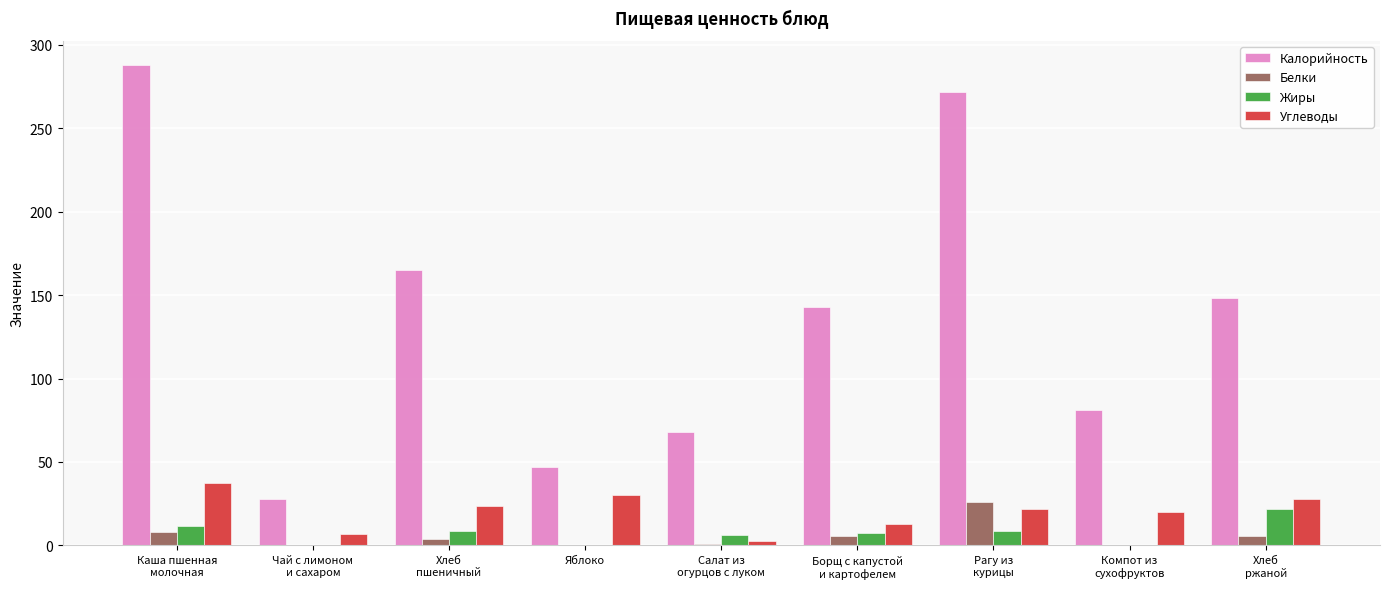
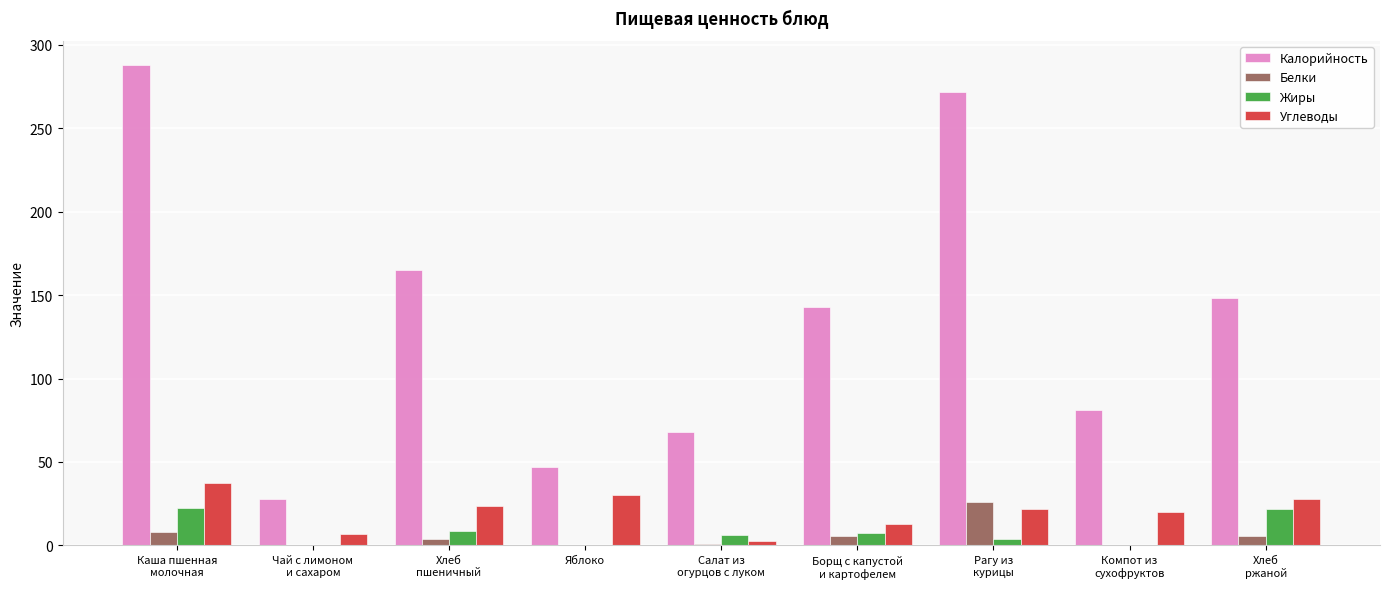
  {
    "Калорийность": {
      "Каша пшенная молочная": 288,
      "Чай с лимоном и сахаром": 28,
      "Хлеб пшеничный": 165,
      "Яблоко": 47,
      "Салат из огурцов с луком": 68,
      "Борщ с капустой и картофелем": 143,
      "Рагу из курицы": 272,
      "Компот из сухофруктов": 81,
      "Хлеб ржаной": 148
    },
    "Белки": {
      "Каша пшенная молочная": 8,
      "Хлеб пшеничный": 4,
      "Борщ с капустой и картофелем": 6,
      "Рагу из курицы": 26,
      "Хлеб ржаной": 5
    },
    "Жиры": {
-     "Каша пшенная молочная": 12,
+     "Каша пшенная молочная": 22,
      "Чай с лимоном и сахаром": 0,
      "Хлеб пшеничный": 9,
      "Салат из огурцов с луком": 6,
      "Борщ с капустой и картофелем": 8,
-     "Рагу из курицы": 9,
+     "Рагу из курицы": 4,
      "Компот из сухофруктов": 0,
      "Хлеб ржаной": 22
    },
    "Углеводы": {
      "Каша пшенная молочная": 38,
      "Чай с лимоном и сахаром": 7,
      "Хлеб пшеничный": 24,
      "Яблоко": 31,
      "Салат из огурцов с луком": 3,
      "Борщ с капустой и картофелем": 13,
      "Рагу из курицы": 22,
      "Компот из сухофруктов": 20,
      "Хлеб ржаной": 28
    }
  }
